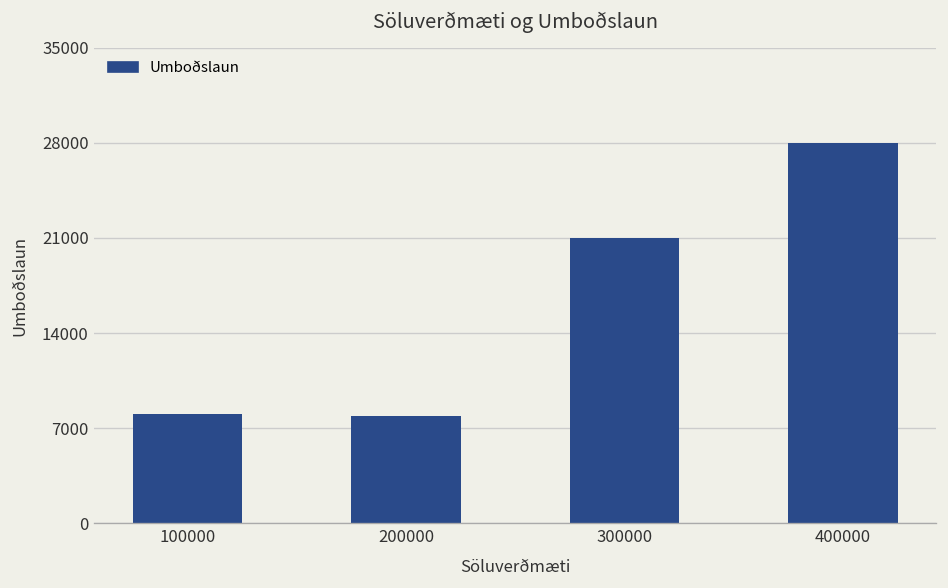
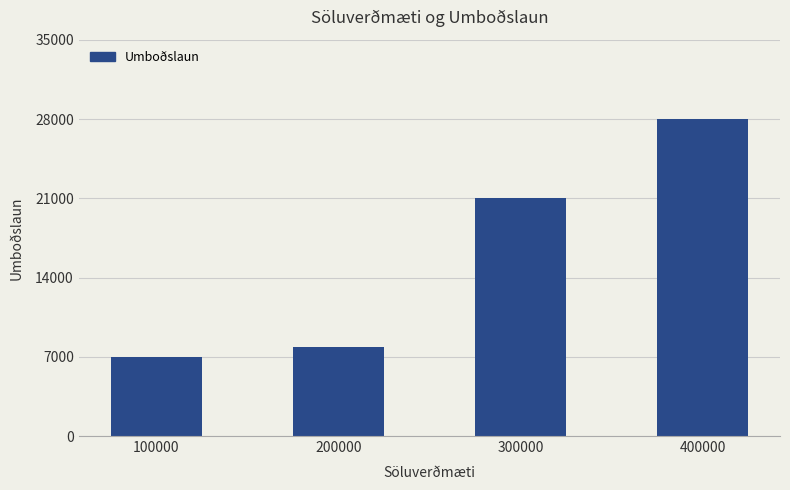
  {
-   "100000": 8000,
+   "100000": 7000,
    "200000": 7900,
    "300000": 21000,
    "400000": 28000
  }
